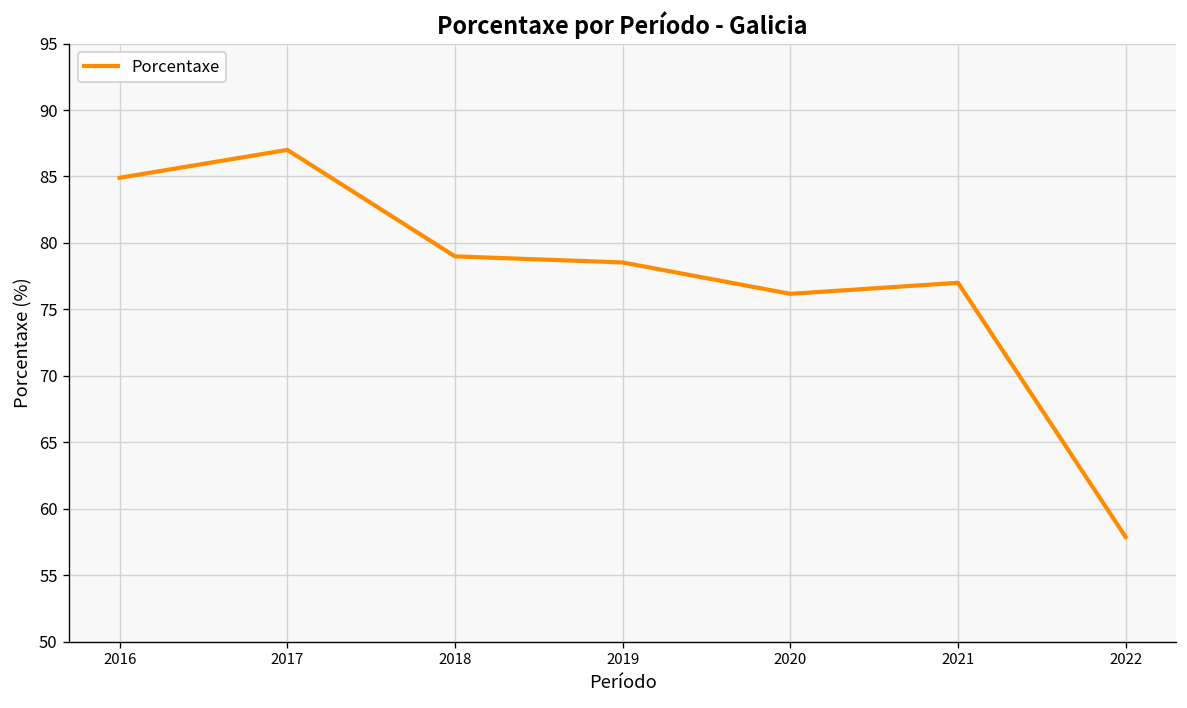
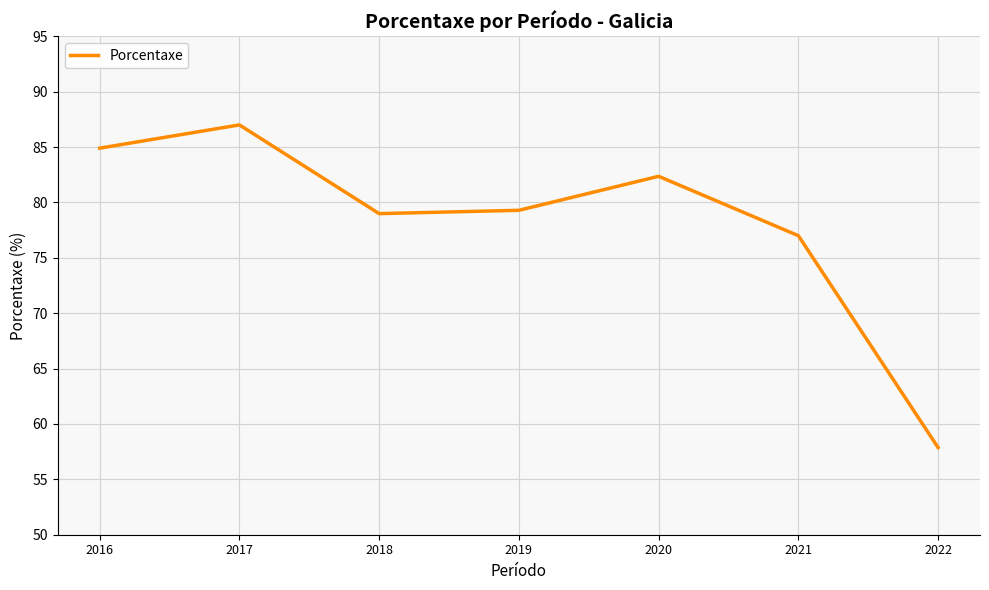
  {
    "2016": 84.9,
    "2017": 87.0,
    "2018": 79.0,
-   "2019": 78.5,
-   "2020": 76.2,
+   "2019": 79.3,
+   "2020": 82.4,
    "2021": 77.0,
    "2022": 57.9
  }
